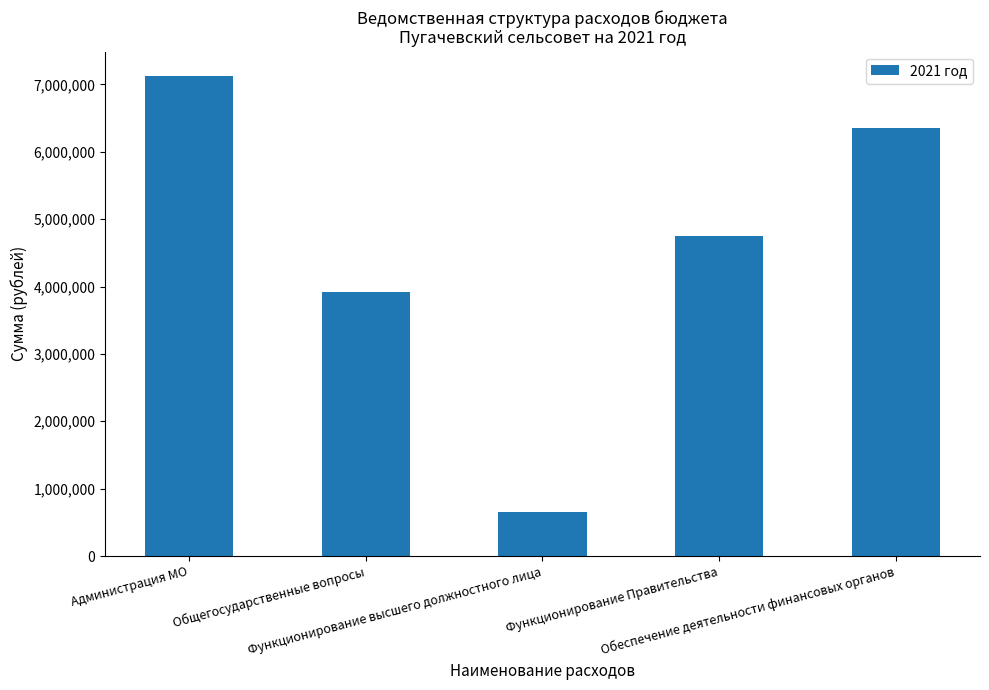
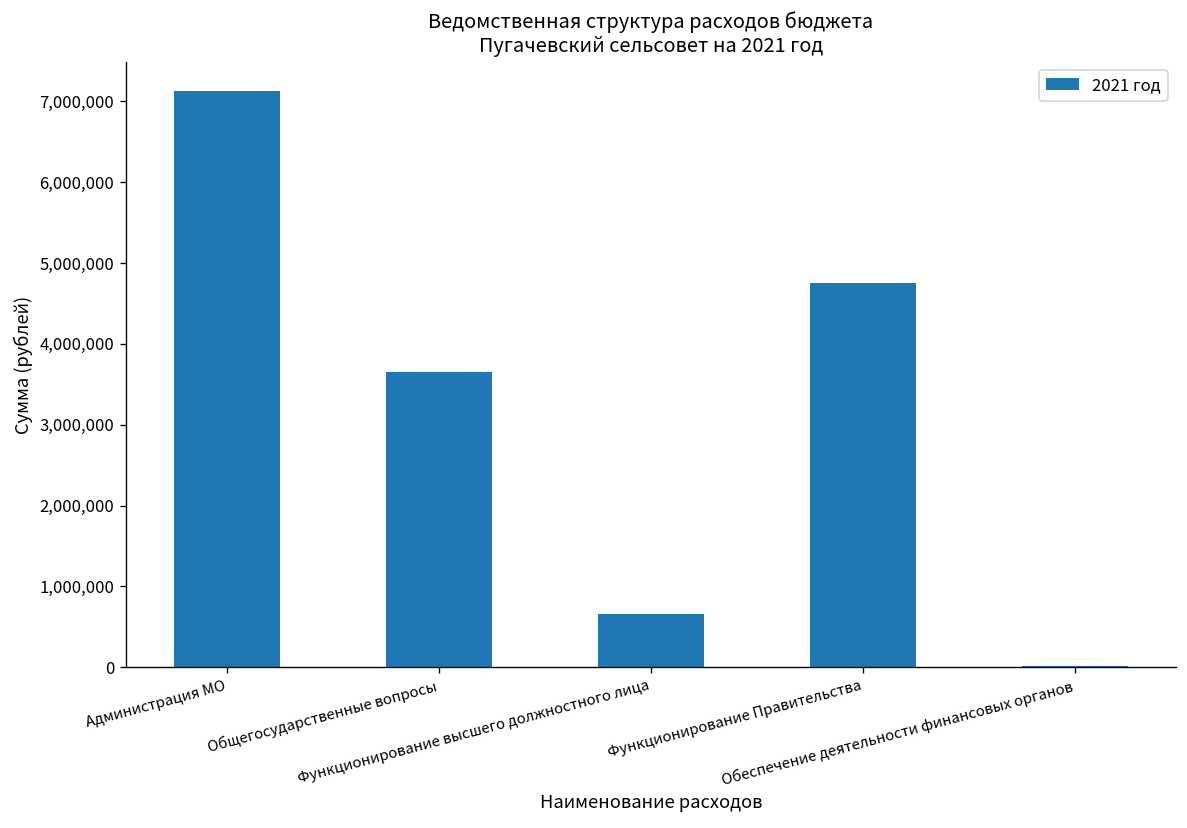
  {
    "Администрация МО": "7,100,000",
-   "Общегосударственные вопросы": "3,900,000",
+   "Общегосударственные вопросы": "3,700,000",
    "Функционирование высшего должностного лица": "700,000",
    "Функционирование Правительства": "4,800,000",
-   "Обеспечение деятельности финансовых органов": "6,400,000"
+   "Обеспечение деятельности финансовых органов": "0"
  }
